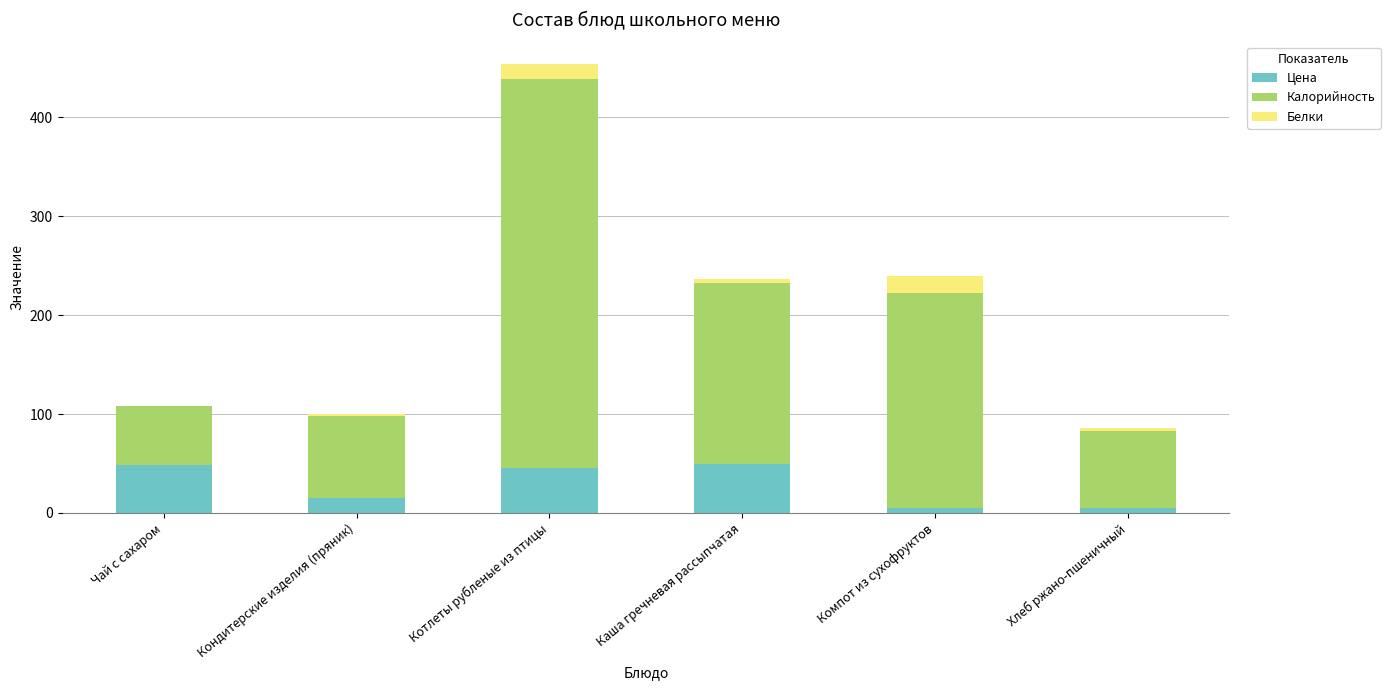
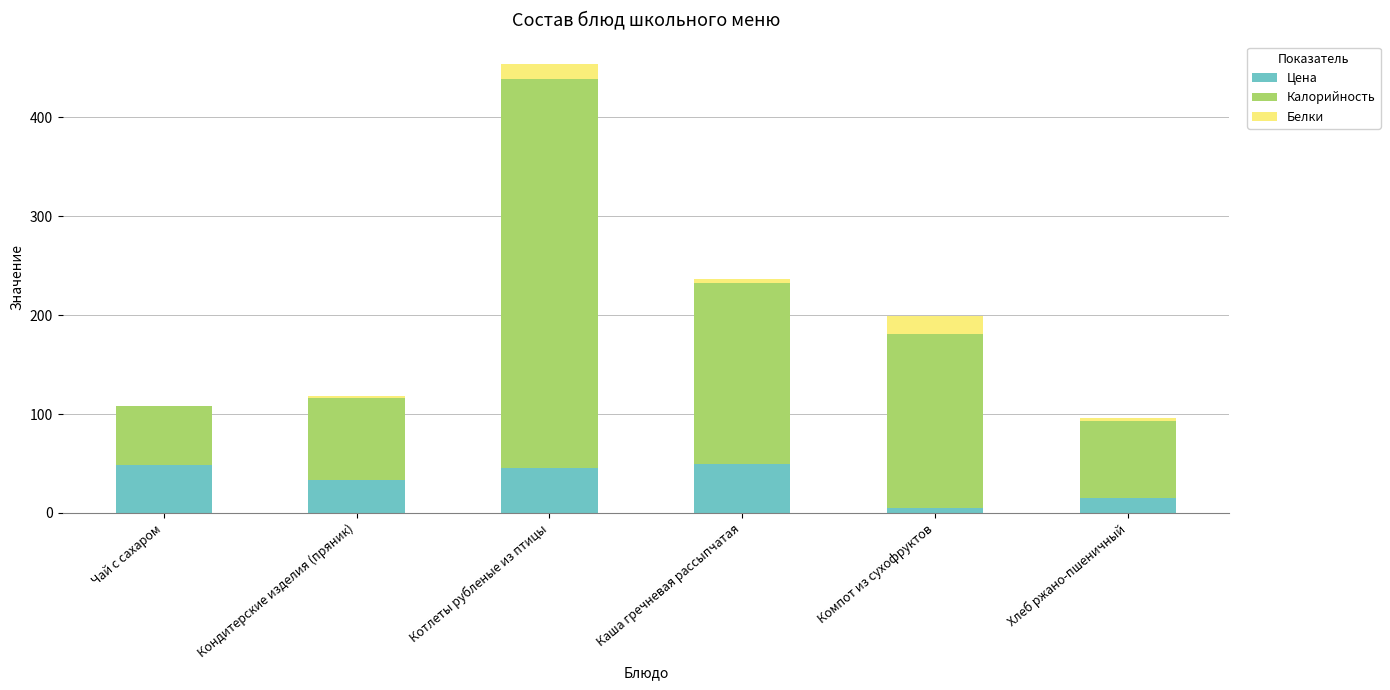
  {
    "Цена": {
      "Чай с сахаром": 50,
-     "Кондитерские изделия (пряник)": 20,
+     "Кондитерские изделия (пряник)": 30,
      "Котлеты рубленые из птицы": 50,
      "Каша гречневая рассыпчатая": 50,
      "Компот из сухофруктов": 10,
-     "Хлеб ржано-пшеничный": 10
+     "Хлеб ржано-пшеничный": 20
    },
    "Калорийность": {
      "Чай с сахаром": 60,
      "Кондитерские изделия (пряник)": 80,
      "Котлеты рубленые из птицы": 390,
      "Каша гречневая рассыпчатая": 180,
-     "Компот из сухофруктов": 220,
+     "Компот из сухофруктов": 180,
      "Хлеб ржано-пшеничный": 80
    },
    "Белки": {
      "Чай с сахаром": 0,
      "Котлеты рубленые из птицы": 20,
      "Каша гречневая рассыпчатая": 0,
      "Компот из сухофруктов": 20,
      "Хлеб ржано-пшеничный": 0
    }
  }
